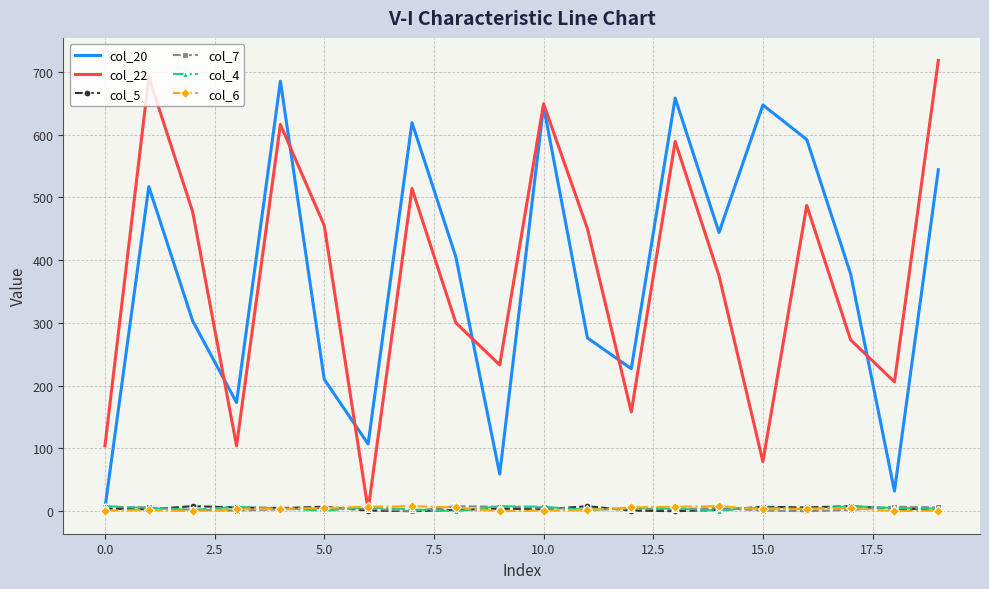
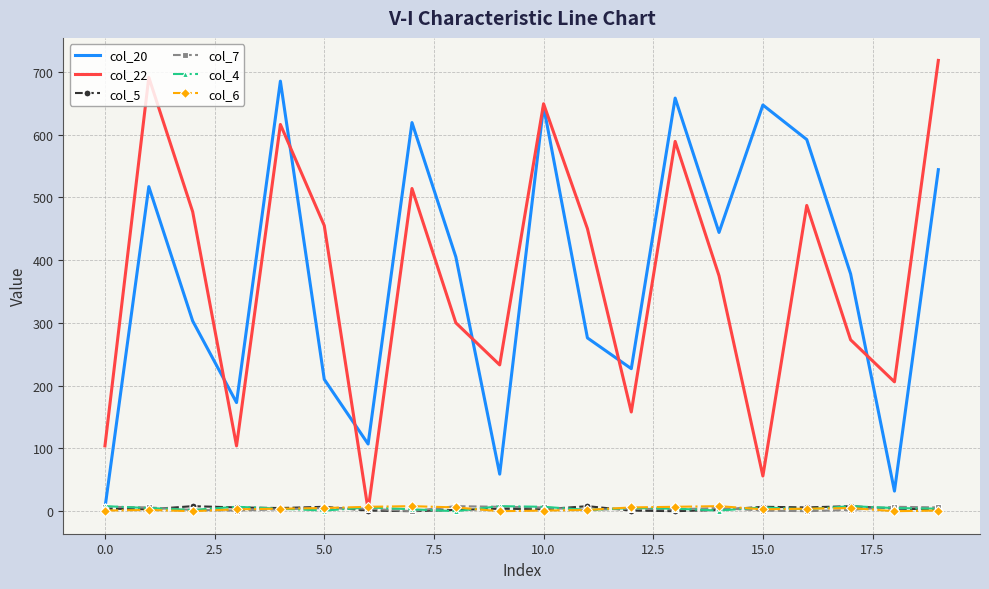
  {
    "col_20": {
      "5.0": 210,
      "10.0": 650,
      "15.0": 650
    },
    "col_22": {
      "0.0": 100,
      "5.0": 460,
      "10.0": 650,
-     "15.0": 80
+     "15.0": 60
    },
    "col_4": {
      "5.0": 0
    }
  }
